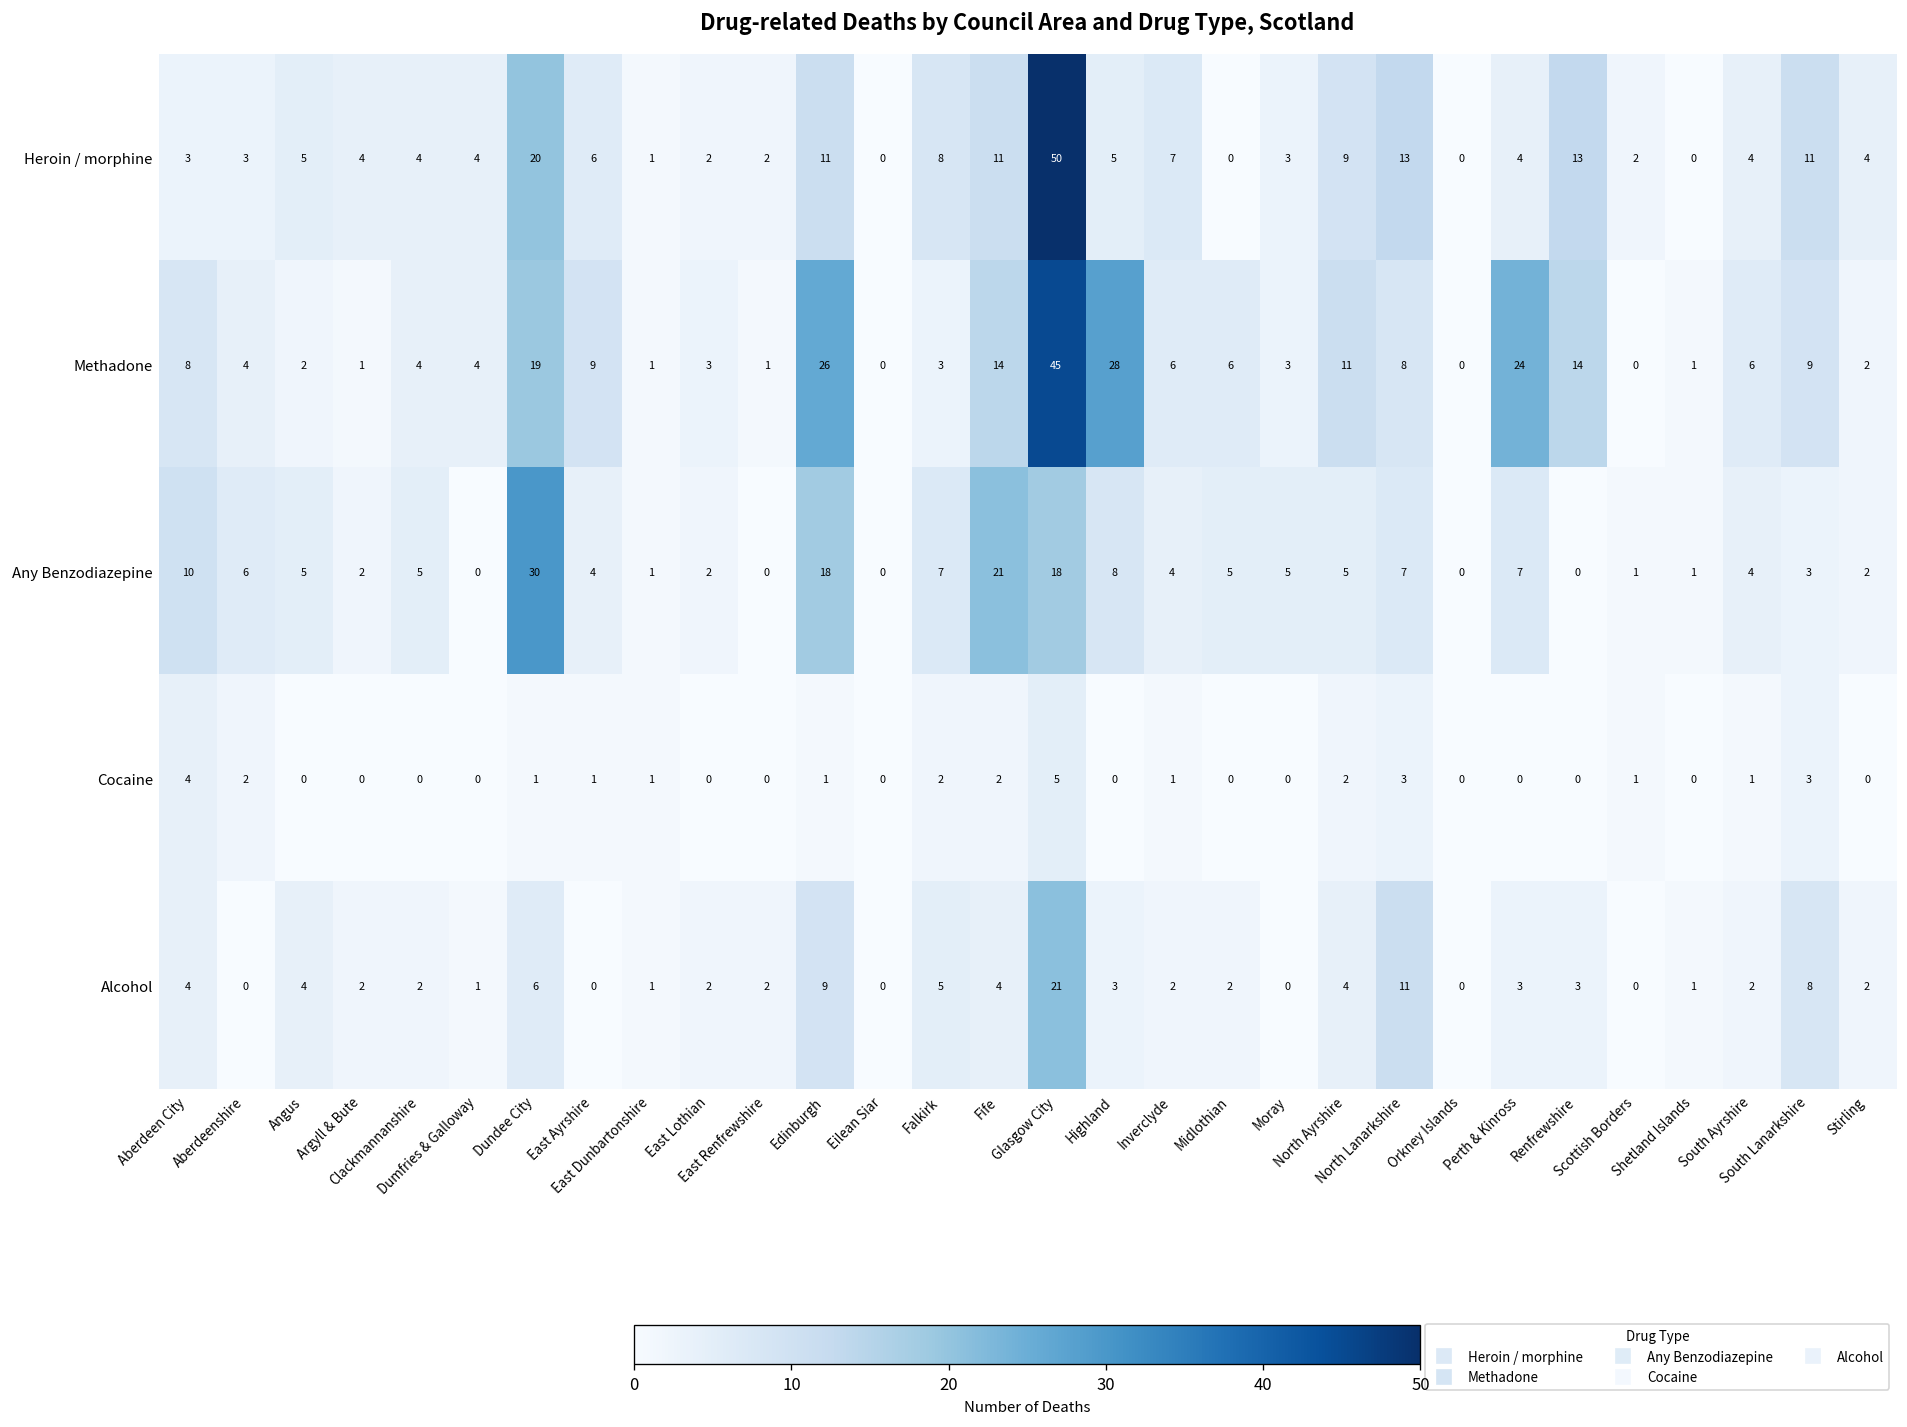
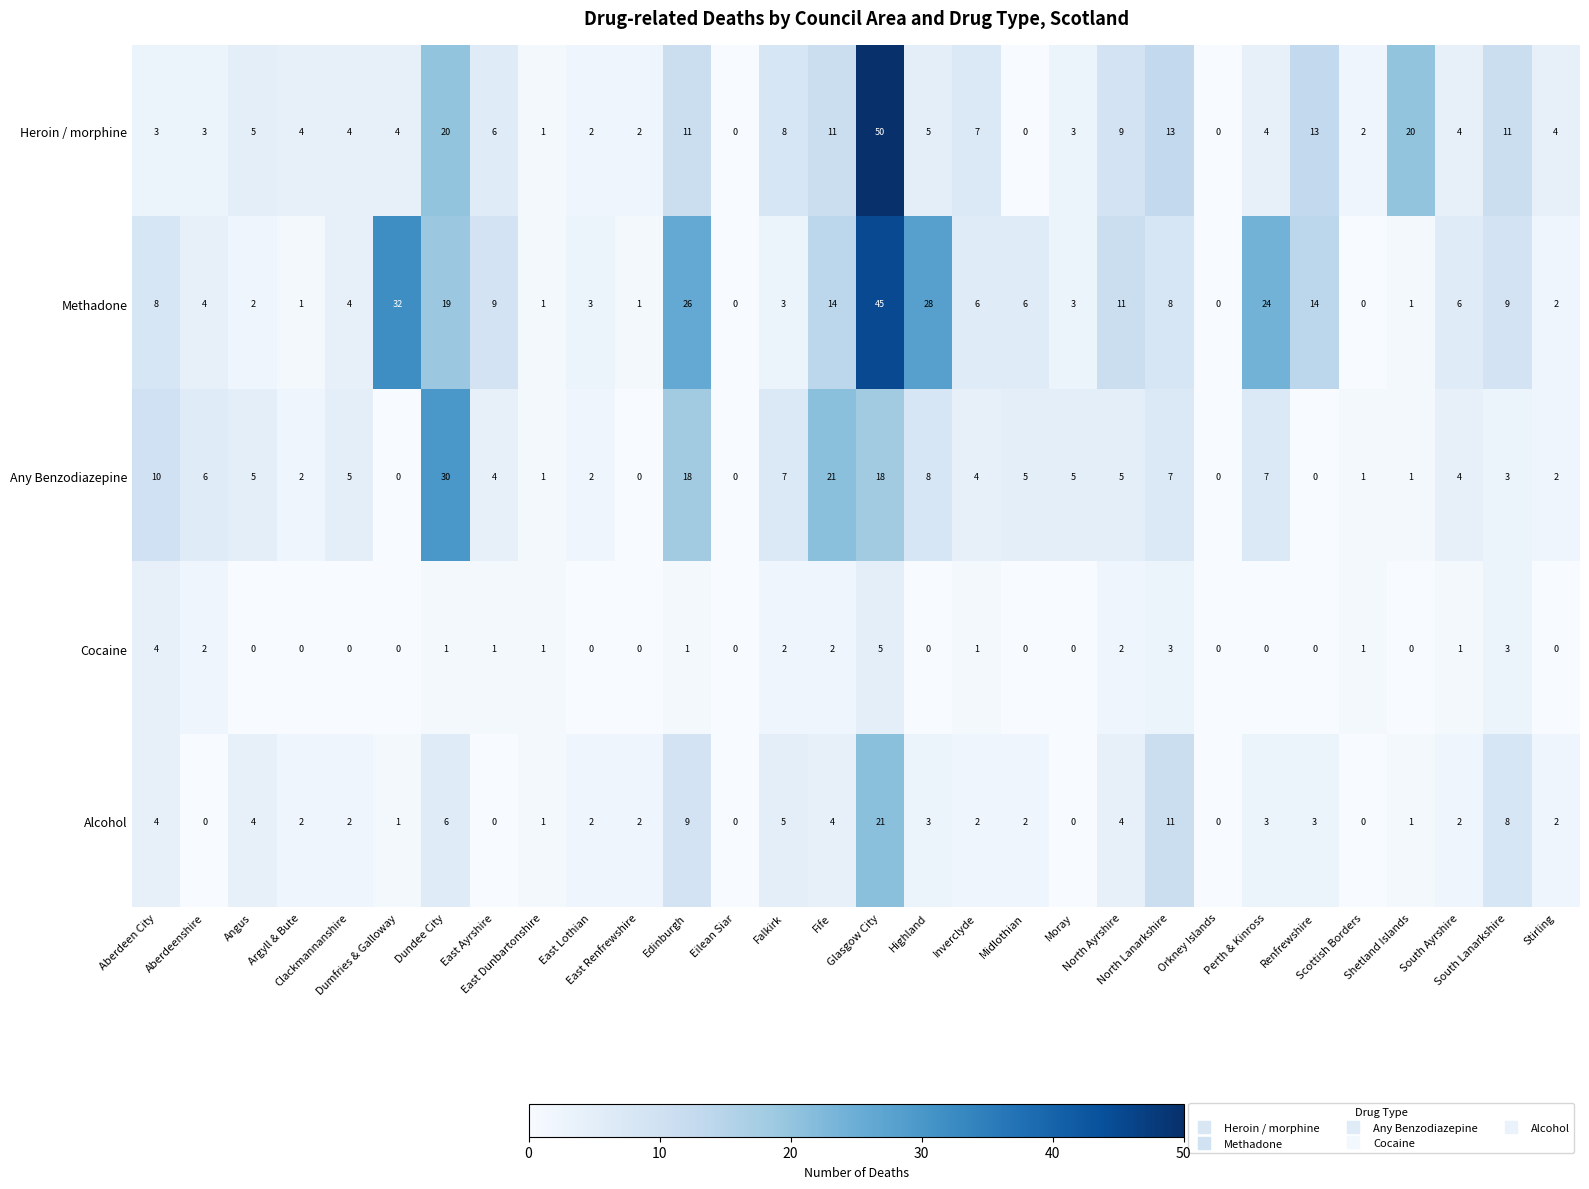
  {
    "Heroin / morphine": {
      "Aberdeen City": 3,
      "Aberdeenshire": 3,
      "Angus": 5,
      "Argyll & Bute": 4,
      "Clackmannanshire": 4,
      "Dumfries & Galloway": 4,
      "Dundee City": 20,
      "East Ayrshire": 6,
      "East Dunbartonshire": 1,
      "East Lothian": 2,
      "East Renfrewshire": 2,
      "Edinburgh": 11,
      "Eilean Siar": 0,
      "Falkirk": 8,
      "Fife": 11,
      "Glasgow City": 50,
      "Highland": 5,
      "Inverclyde": 7,
      "Midlothian": 0,
      "Moray": 3,
      "North Ayrshire": 9,
      "North Lanarkshire": 13,
      "Orkney Islands": 0,
      "Perth & Kinross": 4,
      "Renfrewshire": 13,
      "Scottish Borders": 2,
-     "Shetland Islands": 0,
+     "Shetland Islands": 20,
      "South Ayrshire": 4,
      "South Lanarkshire": 11,
      "Stirling": 4
    },
    "Methadone": {
      "Aberdeen City": 8,
      "Aberdeenshire": 4,
      "Angus": 2,
      "Argyll & Bute": 1,
      "Clackmannanshire": 4,
-     "Dumfries & Galloway": 4,
+     "Dumfries & Galloway": 32,
      "Dundee City": 19,
      "East Ayrshire": 9,
      "East Dunbartonshire": 1,
      "East Lothian": 3,
      "East Renfrewshire": 1,
      "Edinburgh": 26,
      "Eilean Siar": 0,
      "Falkirk": 3,
      "Fife": 14,
      "Glasgow City": 45,
      "Highland": 28,
      "Inverclyde": 6,
      "Midlothian": 6,
      "Moray": 3,
      "North Ayrshire": 11,
      "North Lanarkshire": 8,
      "Orkney Islands": 0,
      "Perth & Kinross": 24,
      "Renfrewshire": 14,
      "Scottish Borders": 0,
      "Shetland Islands": 1,
      "South Ayrshire": 6,
      "South Lanarkshire": 9,
      "Stirling": 2
    },
    "Any Benzodiazepine": {
      "Aberdeen City": 10,
      "Aberdeenshire": 6,
      "Angus": 5,
      "Argyll & Bute": 2,
      "Clackmannanshire": 5,
      "Dumfries & Galloway": 0,
      "Dundee City": 30,
      "East Ayrshire": 4,
      "East Dunbartonshire": 1,
      "East Lothian": 2,
      "East Renfrewshire": 0,
      "Edinburgh": 18,
      "Eilean Siar": 0,
      "Falkirk": 7,
      "Fife": 21,
      "Glasgow City": 18,
      "Highland": 8,
      "Inverclyde": 4,
      "Midlothian": 5,
      "Moray": 5,
      "North Ayrshire": 5,
      "North Lanarkshire": 7,
      "Orkney Islands": 0,
      "Perth & Kinross": 7,
      "Renfrewshire": 0,
      "Scottish Borders": 1,
      "Shetland Islands": 1,
      "South Ayrshire": 4,
      "South Lanarkshire": 3,
      "Stirling": 2
    },
    "Cocaine": {
      "Aberdeen City": 4,
      "Aberdeenshire": 2,
      "Angus": 0,
      "Argyll & Bute": 0,
      "Clackmannanshire": 0,
      "Dumfries & Galloway": 0,
      "Dundee City": 1,
      "East Ayrshire": 1,
      "East Dunbartonshire": 1,
      "East Lothian": 0,
      "East Renfrewshire": 0,
      "Edinburgh": 1,
      "Eilean Siar": 0,
      "Falkirk": 2,
      "Fife": 2,
      "Glasgow City": 5,
      "Highland": 0,
      "Inverclyde": 1,
      "Midlothian": 0,
      "Moray": 0,
      "North Ayrshire": 2,
      "North Lanarkshire": 3,
      "Orkney Islands": 0,
      "Perth & Kinross": 0,
      "Renfrewshire": 0,
      "Scottish Borders": 1,
      "Shetland Islands": 0,
      "South Ayrshire": 1,
      "South Lanarkshire": 3,
      "Stirling": 0
    },
    "Alcohol": {
      "Aberdeen City": 4,
      "Aberdeenshire": 0,
      "Angus": 4,
      "Argyll & Bute": 2,
      "Clackmannanshire": 2,
      "Dumfries & Galloway": 1,
      "Dundee City": 6,
      "East Ayrshire": 0,
      "East Dunbartonshire": 1,
      "East Lothian": 2,
      "East Renfrewshire": 2,
      "Edinburgh": 9,
      "Eilean Siar": 0,
      "Falkirk": 5,
      "Fife": 4,
      "Glasgow City": 21,
      "Highland": 3,
      "Inverclyde": 2,
      "Midlothian": 2,
      "Moray": 0,
      "North Ayrshire": 4,
      "North Lanarkshire": 11,
      "Orkney Islands": 0,
      "Perth & Kinross": 3,
      "Renfrewshire": 3,
      "Scottish Borders": 0,
      "Shetland Islands": 1,
      "South Ayrshire": 2,
      "South Lanarkshire": 8,
      "Stirling": 2
    }
  }
